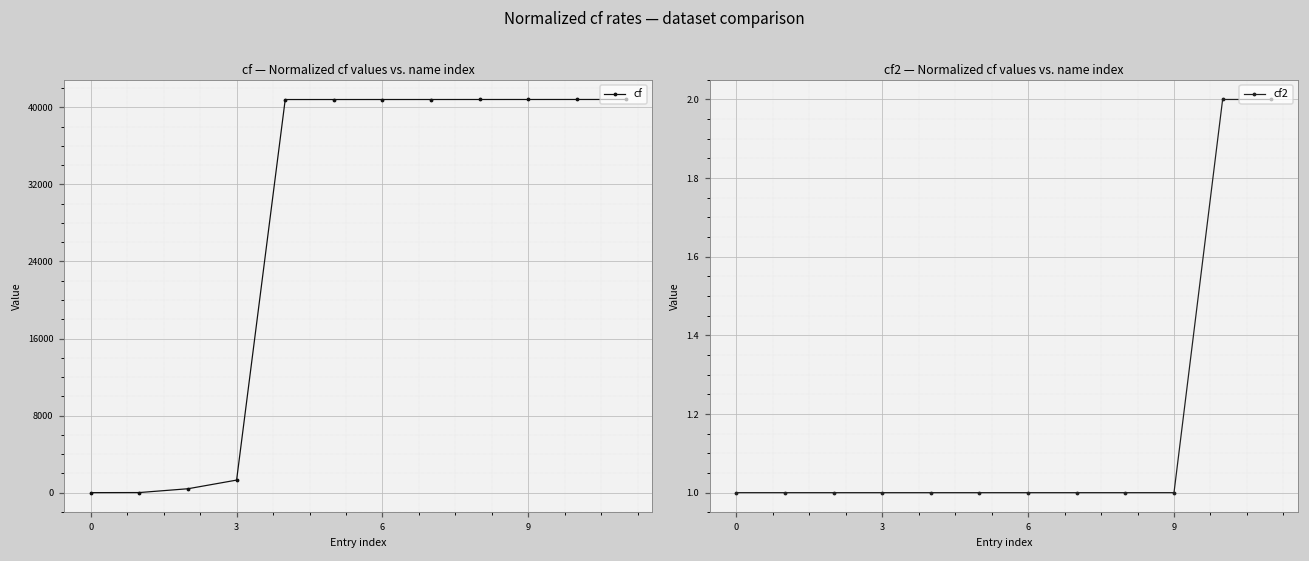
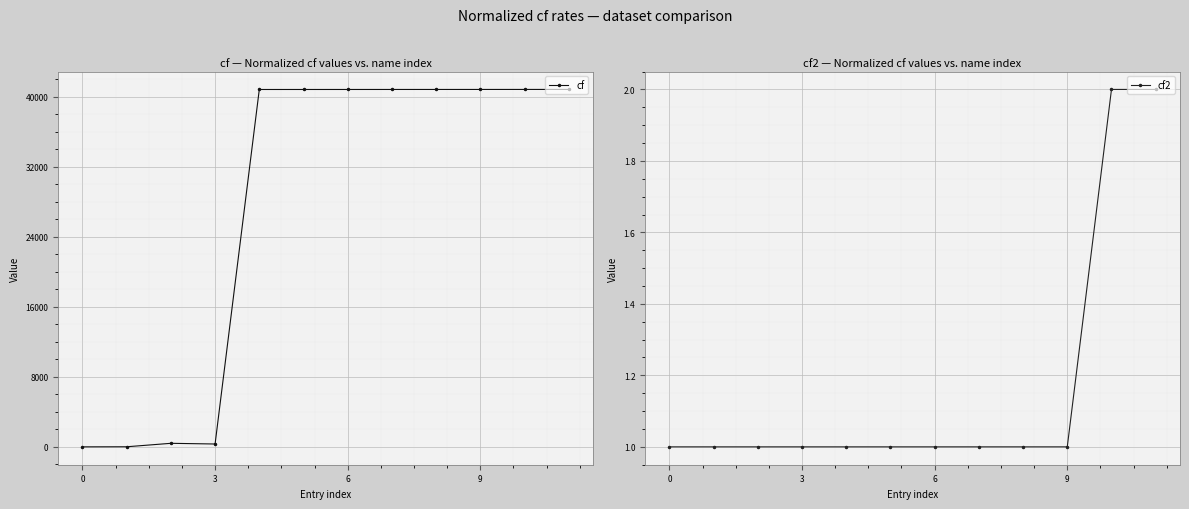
  {
    "cf — Normalized cf values vs. name index": {
      "0": 0,
-     "3": 1000,
+     "3": 0,
      "6": 41000,
      "9": 41000
    },
    "cf2 — Normalized cf values vs. name index": {
      "0": 1.00,
      "3": 1.00,
      "6": 1.00,
      "9": 1.00
    }
  }
